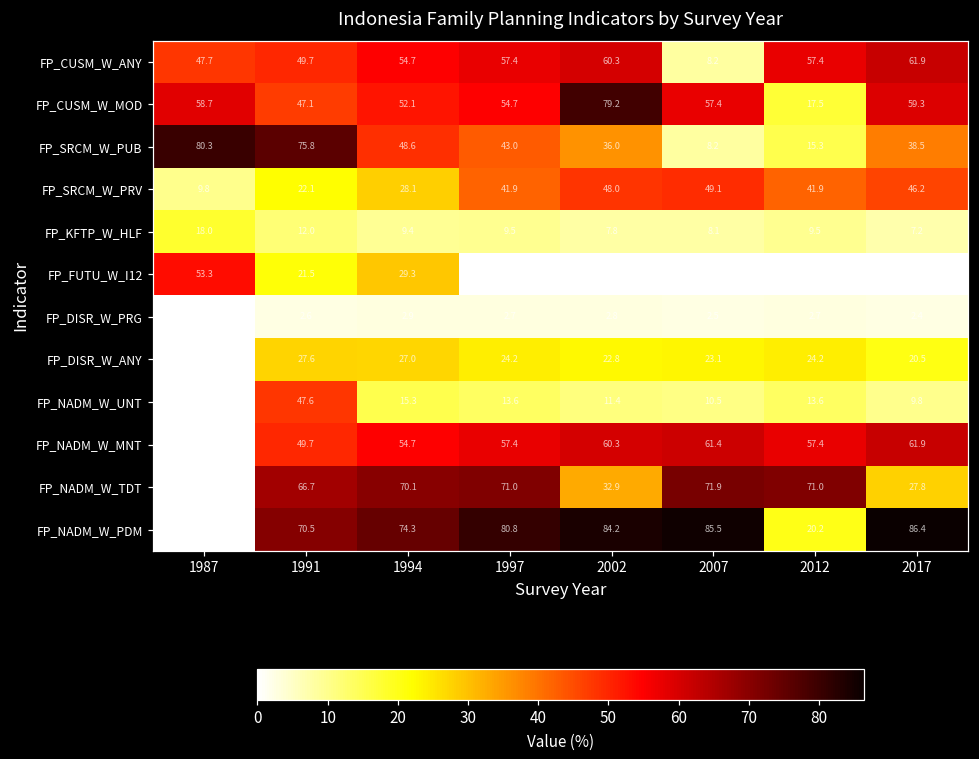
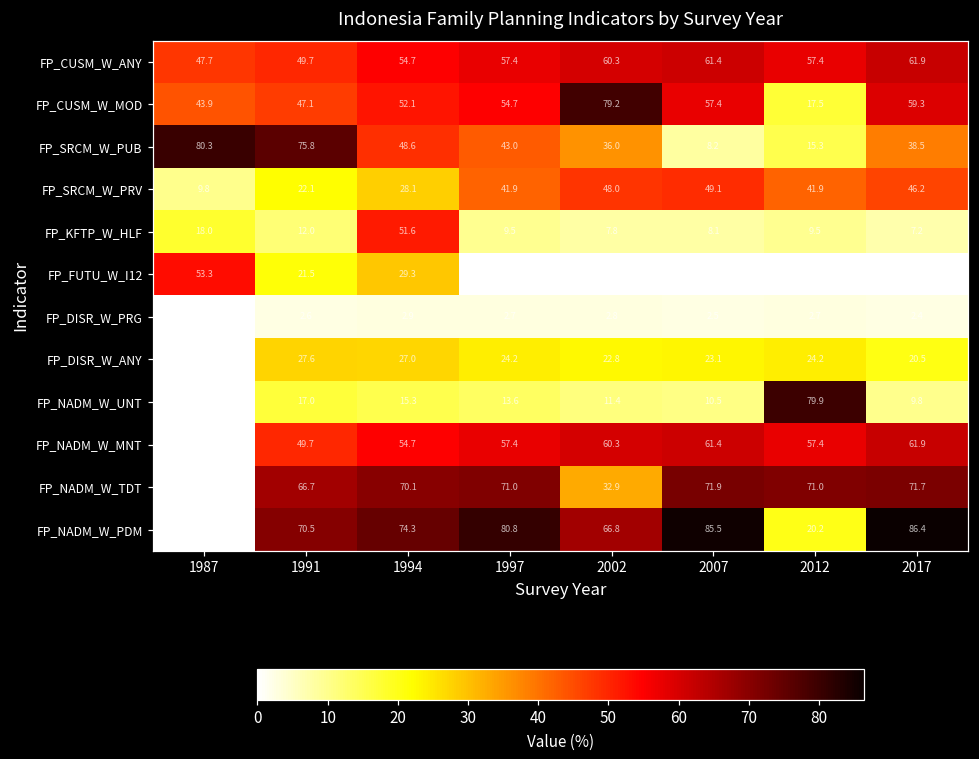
  {
    "FP_CUSM_W_ANY": {
      "1987": 47.7,
      "1991": 49.7,
      "1994": 54.7,
      "1997": 57.4,
      "2002": 60.3,
-     "2007": 8.2,
+     "2007": 61.4,
      "2012": 57.4,
      "2017": 61.9
    },
    "FP_CUSM_W_MOD": {
-     "1987": 58.7,
+     "1987": 43.9,
      "1991": 47.1,
      "1994": 52.1,
      "1997": 54.7,
      "2002": 79.2,
      "2007": 57.4,
      "2012": 17.5,
      "2017": 59.3
    },
    "FP_SRCM_W_PUB": {
      "1987": 80.3,
      "1991": 75.8,
      "1994": 48.6,
      "1997": 43.0,
      "2002": 36.0,
      "2007": 8.2,
      "2012": 15.3,
      "2017": 38.5
    },
    "FP_SRCM_W_PRV": {
      "1987": 9.8,
      "1991": 22.1,
      "1994": 28.1,
      "1997": 41.9,
      "2002": 48.0,
      "2007": 49.1,
      "2012": 41.9,
      "2017": 46.2
    },
    "FP_KFTP_W_HLF": {
      "1987": 18.0,
      "1991": 12.0,
-     "1994": 9.4,
+     "1994": 51.6,
      "1997": 9.5,
      "2002": 7.8,
      "2007": 8.1,
      "2012": 9.5,
      "2017": 7.2
    },
    "FP_FUTU_W_I12": {
      "1987": 53.3,
      "1991": 21.5,
      "1994": 29.3
    },
    "FP_DISR_W_ANY": {
      "1991": 27.6,
      "1994": 27.0,
      "1997": 24.2,
      "2002": 22.8,
      "2007": 23.1,
      "2012": 24.2,
      "2017": 20.5
    },
    "FP_NADM_W_UNT": {
-     "1991": 47.6,
+     "1991": 17.0,
      "1994": 15.3,
      "1997": 13.6,
      "2002": 11.4,
      "2007": 10.5,
-     "2012": 13.6,
+     "2012": 79.9,
      "2017": 9.8
    },
    "FP_NADM_W_MNT": {
      "1991": 49.7,
      "1994": 54.7,
      "1997": 57.4,
      "2002": 60.3,
      "2007": 61.4,
      "2012": 57.4,
      "2017": 61.9
    },
    "FP_NADM_W_TDT": {
      "1991": 66.7,
      "1994": 70.1,
      "1997": 71.0,
      "2002": 32.9,
      "2007": 71.9,
      "2012": 71.0,
-     "2017": 27.8
+     "2017": 71.7
    },
    "FP_NADM_W_PDM": {
      "1991": 70.5,
      "1994": 74.3,
      "1997": 80.8,
-     "2002": 84.2,
+     "2002": 66.8,
      "2007": 85.5,
      "2012": 20.2,
      "2017": 86.4
    }
  }
